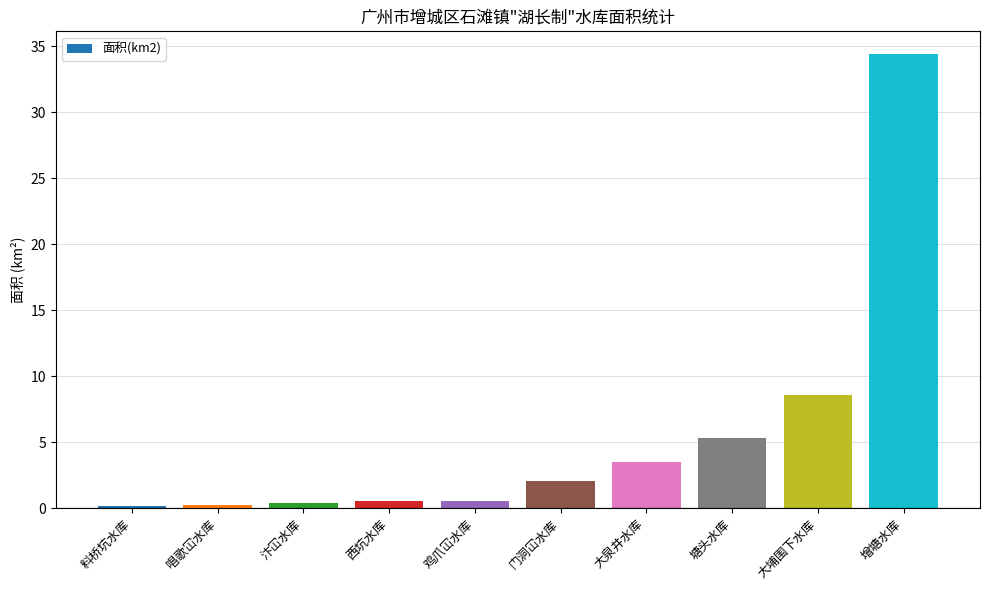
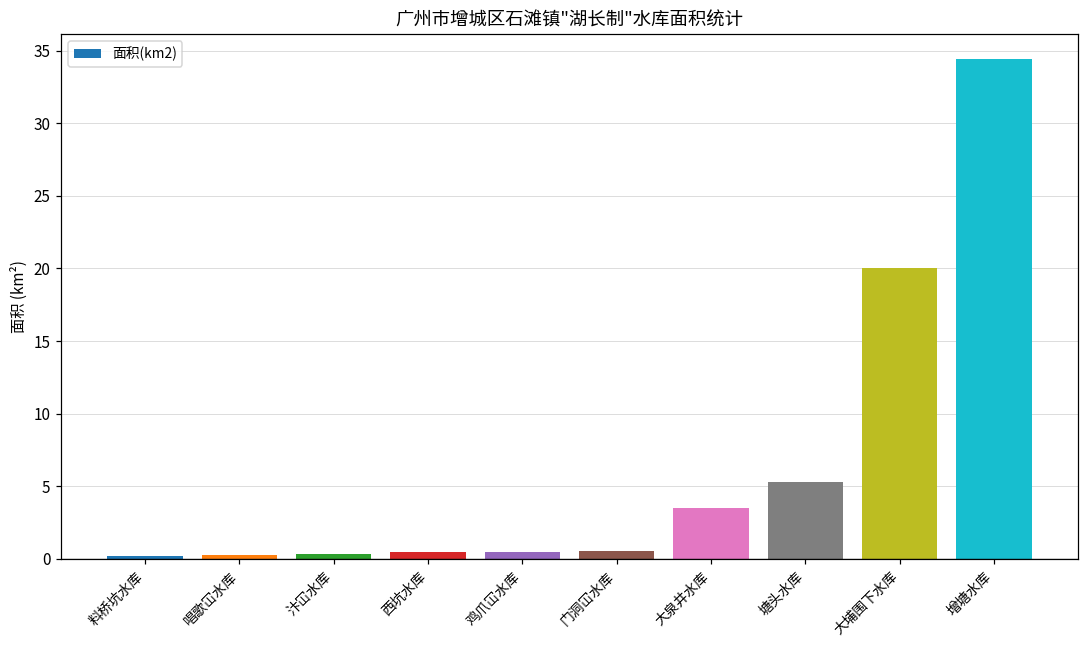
  {
    "唱歌冚水库": 0.3,
    "汴冚水库": 0.4,
    "西坑水库": 0.5,
    "鸡爪冚水库": 0.5,
-   "门洞冚水库": 2.1,
+   "门洞冚水库": 0.5,
    "大泉井水库": 3.5,
    "塘头水库": 5.3,
-   "大埔围下水库": 8.6,
+   "大埔围下水库": 20.0,
    "增塘水库": 34.4
  }
